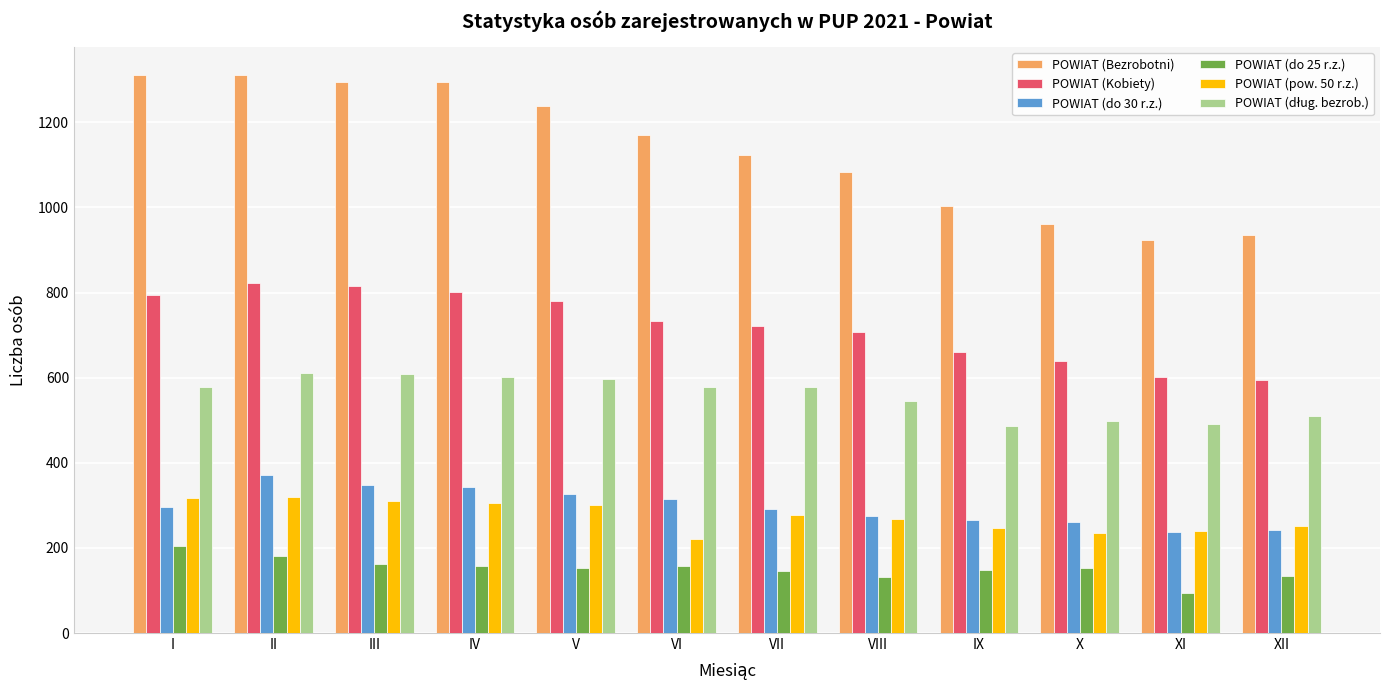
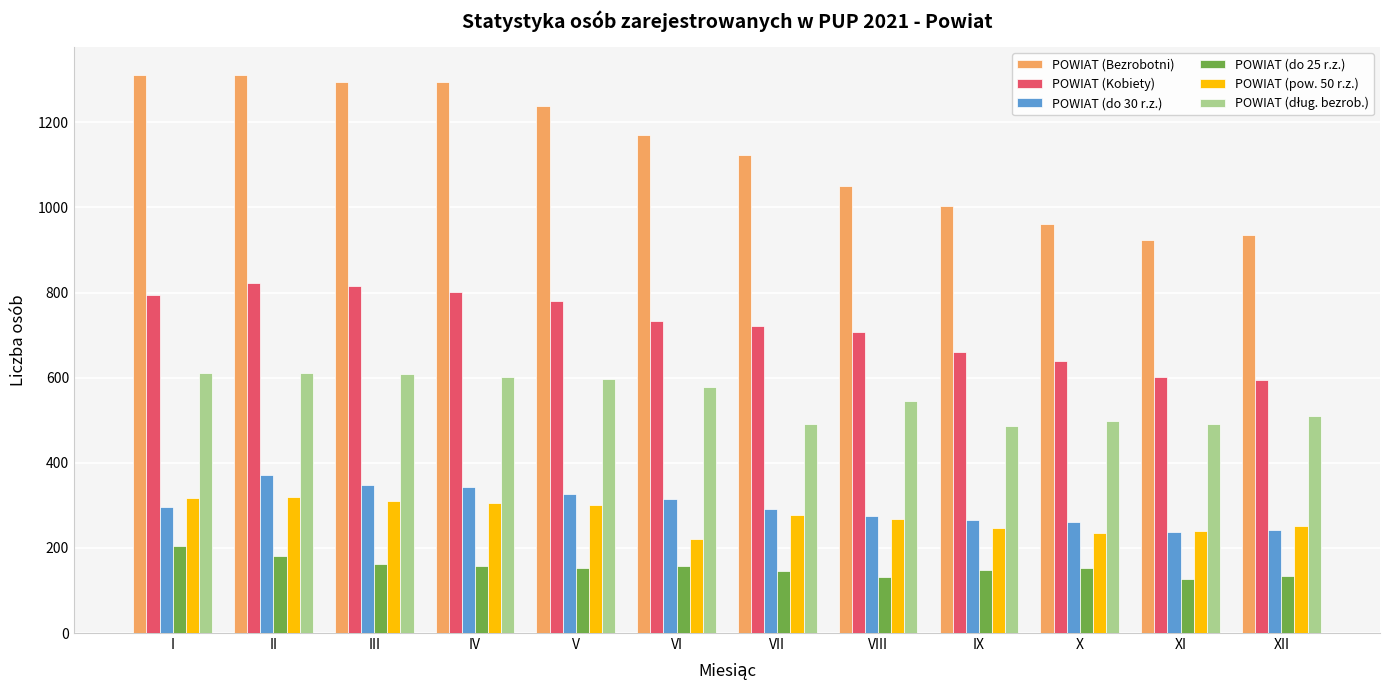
  {
    "POWIAT (Bezrobotni)": {
      "I": 1310,
      "II": 1310,
      "III": 1300,
      "IV": 1290,
      "V": 1240,
      "VI": 1170,
      "VII": 1120,
-     "VIII": 1080,
+     "VIII": 1050,
      "IX": 1000,
      "X": 960,
      "XI": 920,
      "XII": 940
    },
    "POWIAT (Kobiety)": {
      "I": 790,
      "II": 820,
      "III": 820,
      "IV": 800,
      "V": 780,
      "VI": 730,
      "VII": 720,
      "VIII": 710,
      "IX": 660,
      "X": 640,
      "XI": 600,
      "XII": 600
    },
    "POWIAT (do 30 r.z.)": {
      "I": 300,
      "II": 370,
      "III": 350,
      "IV": 340,
      "V": 330,
      "VI": 320,
      "VII": 290,
      "VIII": 270,
      "IX": 270,
      "X": 260,
      "XI": 240,
      "XII": 240
    },
    "POWIAT (do 25 r.z.)": {
      "I": 200,
      "II": 180,
      "III": 160,
      "IV": 160,
      "V": 150,
      "VI": 160,
      "VII": 150,
      "VIII": 130,
      "IX": 150,
      "X": 150,
-     "XI": 90,
+     "XI": 130,
      "XII": 130
    },
    "POWIAT (pow. 50 r.z.)": {
      "I": 320,
      "II": 320,
      "III": 310,
      "IV": 310,
      "V": 300,
      "VI": 220,
      "VII": 280,
      "VIII": 270,
      "IX": 250,
      "X": 230,
      "XI": 240,
      "XII": 250
    },
    "POWIAT (dług. bezrob.)": {
-     "I": 580,
+     "I": 610,
      "II": 610,
      "III": 610,
      "IV": 600,
      "V": 600,
      "VI": 580,
-     "VII": 580,
+     "VII": 490,
      "VIII": 550,
      "IX": 490,
      "X": 500,
      "XI": 490,
      "XII": 510
    }
  }
